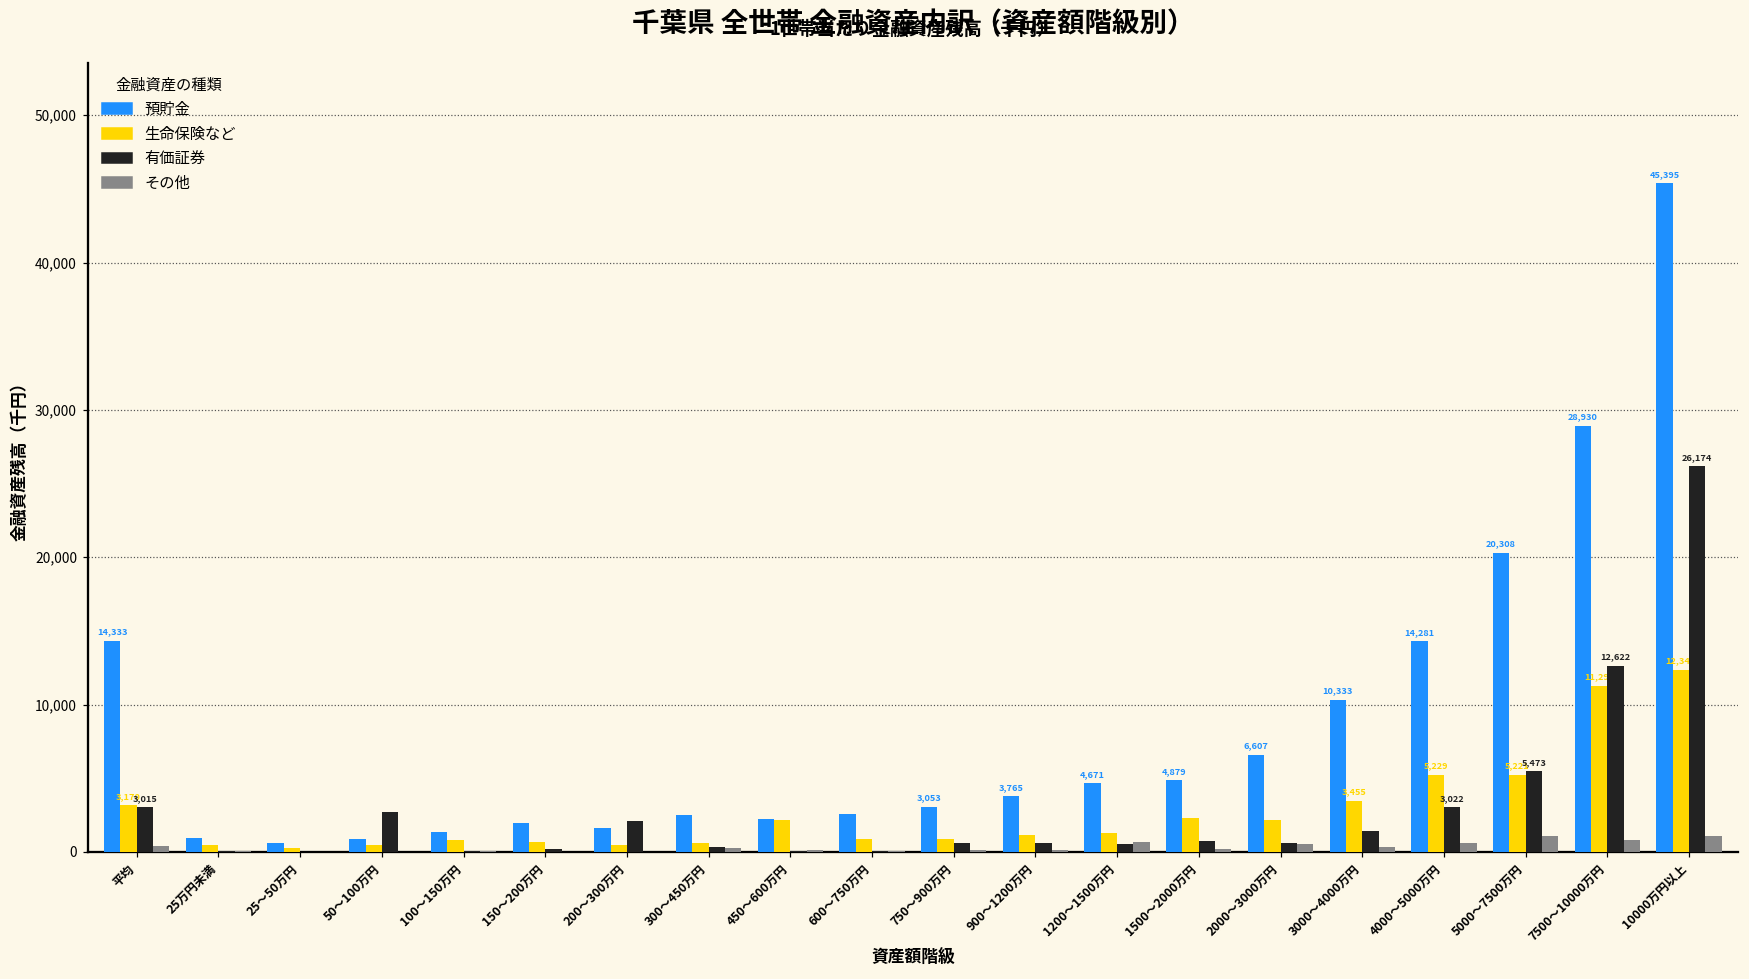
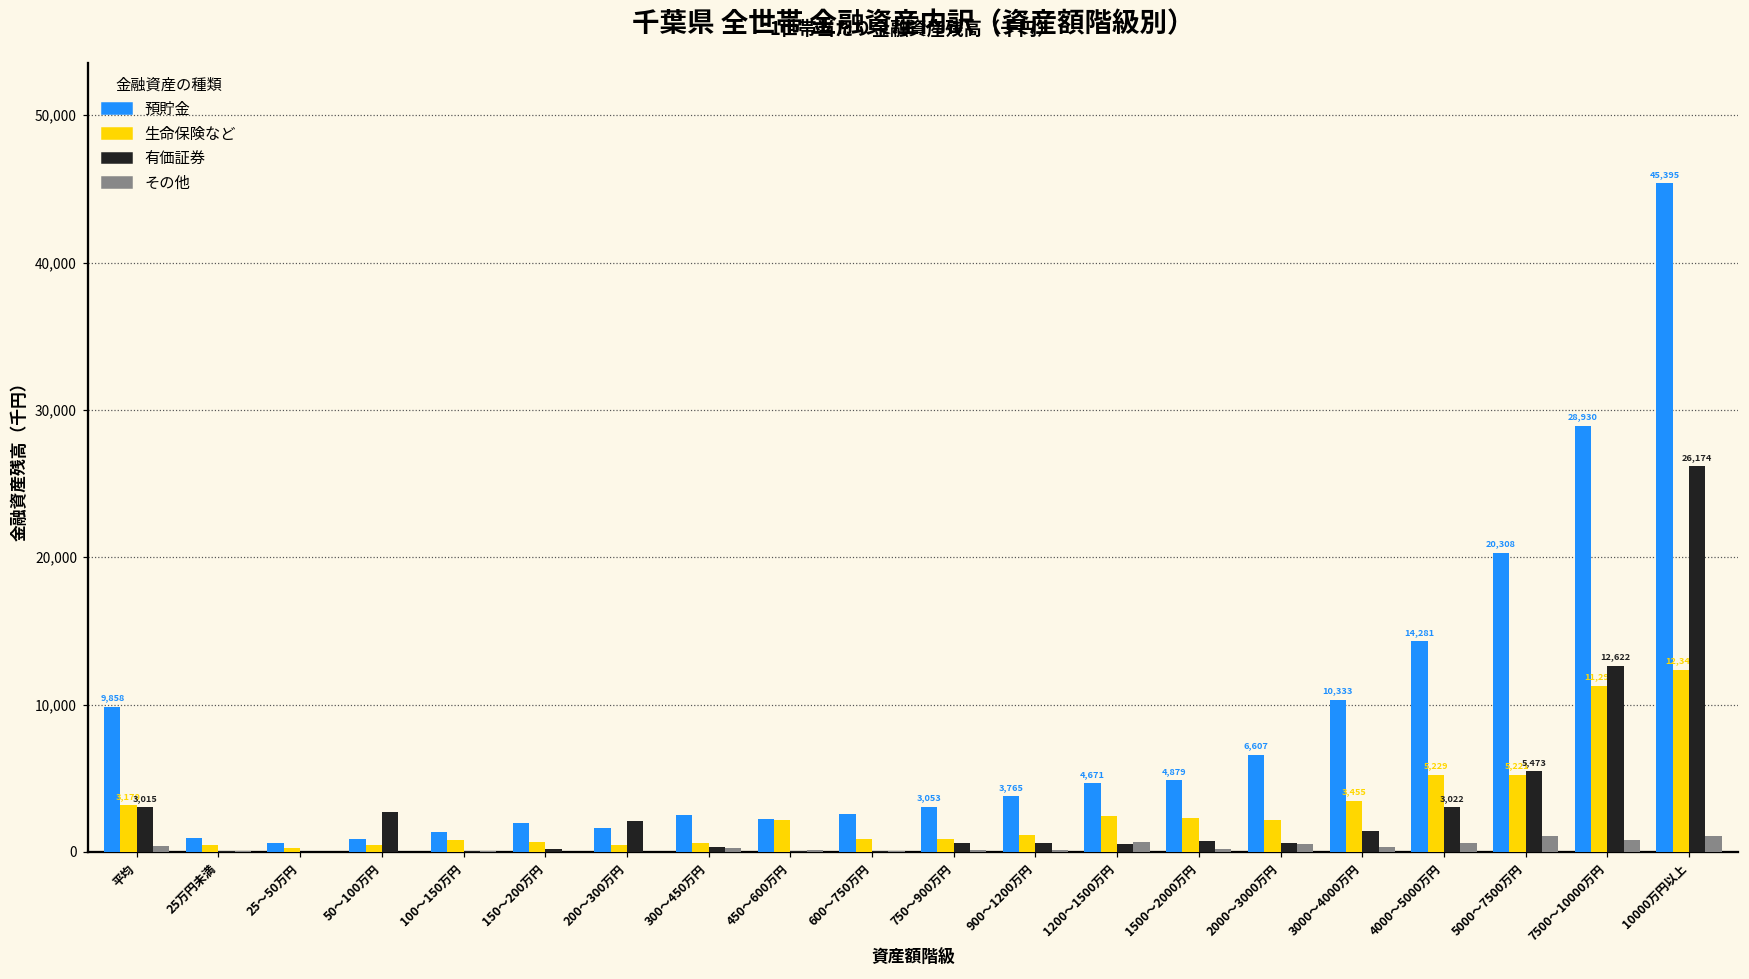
  {
    "預貯金": {
-     "平均": "14,333",
+     "平均": "9,858",
      "750～900万円": "3,053",
      "900～1200万円": "3,765",
      "1200～1500万円": "4,671",
      "1500～2000万円": "4,879",
      "2000～3000万円": "6,607",
      "3000～4000万円": "10,333",
      "4000～5000万円": "14,281",
      "5000～7500万円": "20,308",
      "7500～10000万円": "28,930",
      "10000万円以上": "45,395"
    },
    "生命保険など": {
      "25万円未満": "500",
      "25～50万円": "300",
      "50～100万円": "500",
      "100～150万円": "800",
      "150～200万円": "600",
      "200～300万円": "500",
      "300～450万円": "600",
      "450～600万円": "2,200",
      "600～750万円": "900",
      "750～900万円": "900",
      "900～1200万円": "1,100",
-     "1200～1500万円": "1,300",
+     "1200～1500万円": "2,400",
      "1500～2000万円": "2,300",
      "2000～3000万円": "2,200"
    },
    "有価証券": {
      "4000～5000万円": "3,022",
      "7500～10000万円": "12,622",
      "10000万円以上": "26,174"
    },
    "その他": {
      "平均": "400",
      "300～450万円": "300",
      "1200～1500万円": "700",
      "2000～3000万円": "500",
      "3000～4000万円": "300",
      "4000～5000万円": "600",
      "5000～7500万円": "1,100",
      "7500～10000万円": "800",
      "10000万円以上": "1,100"
    }
  }
